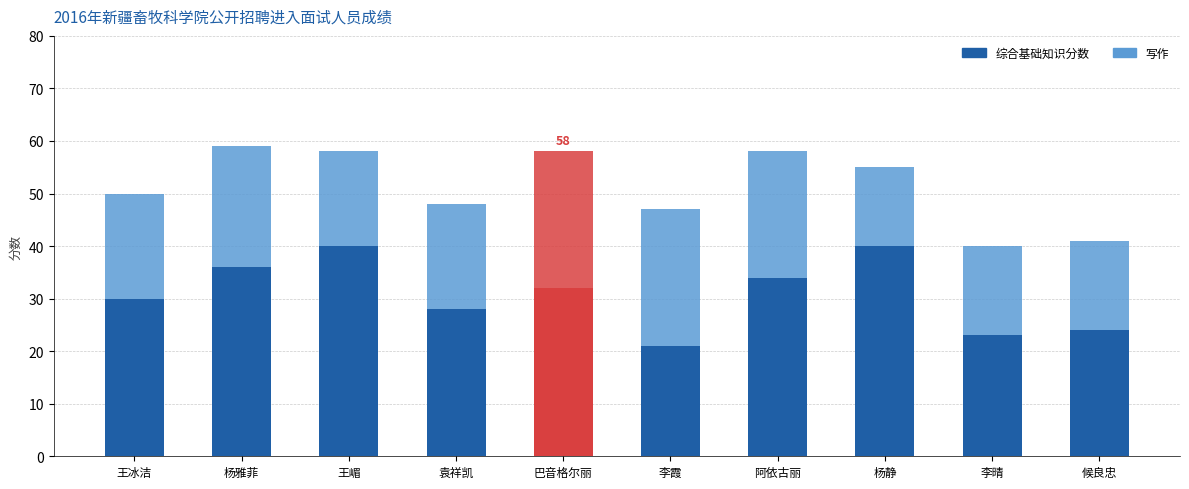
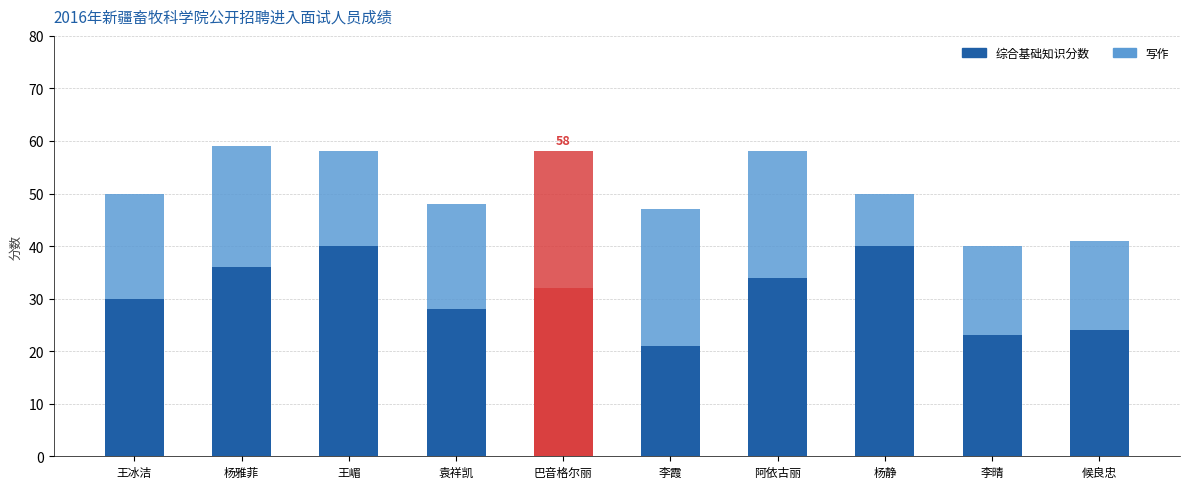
  {
    "综合基础知识分数": {
      "王冰洁": 30,
      "杨雅菲": 36,
      "王嵋": 40,
      "袁祥凯": 28,
      "巴音格尔丽": 32,
      "李霞": 21,
      "阿依古丽": 34,
      "杨静": 40,
      "李晴": 23,
      "候良忠": 24
    },
    "写作": {
      "王冰洁": 20,
      "杨雅菲": 23,
      "王嵋": 18,
      "袁祥凯": 20,
      "李霞": 26,
      "阿依古丽": 24,
-     "杨静": 15,
+     "杨静": 10,
      "李晴": 17,
      "候良忠": 17
    }
  }
